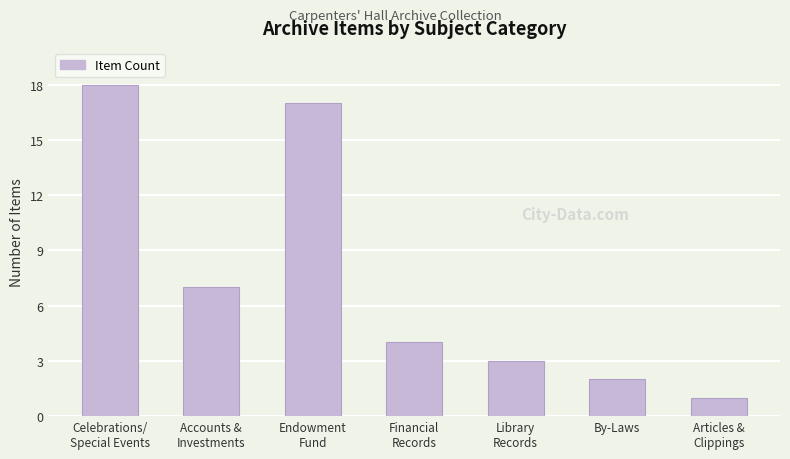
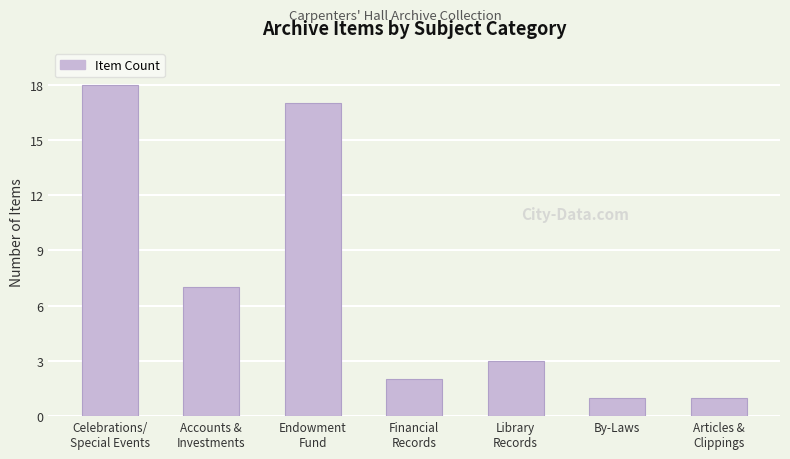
  {
    "Celebrations/ Special Events": 18,
    "Accounts & Investments": 7,
    "Endowment Fund": 17,
-   "Financial Records": 4,
+   "Financial Records": 2,
    "Library Records": 3,
-   "By-Laws": 2,
+   "By-Laws": 1,
    "Articles & Clippings": 1
  }
